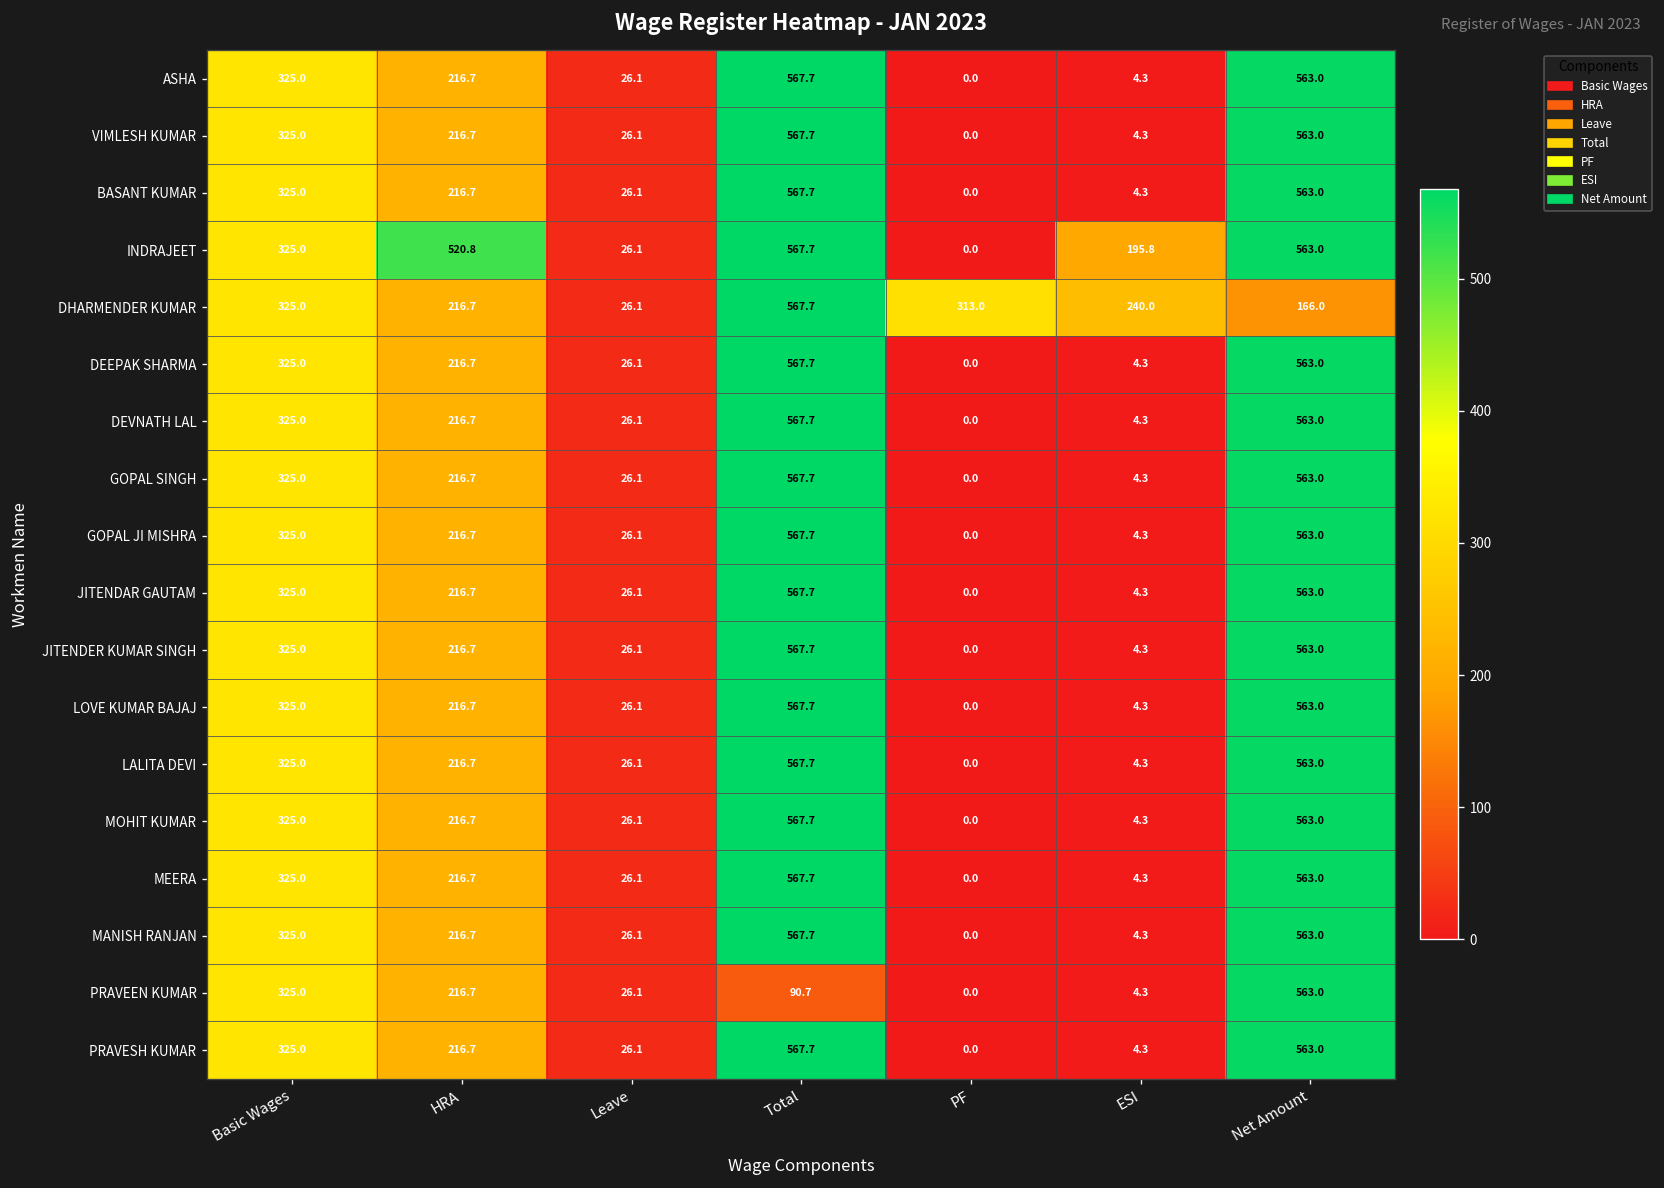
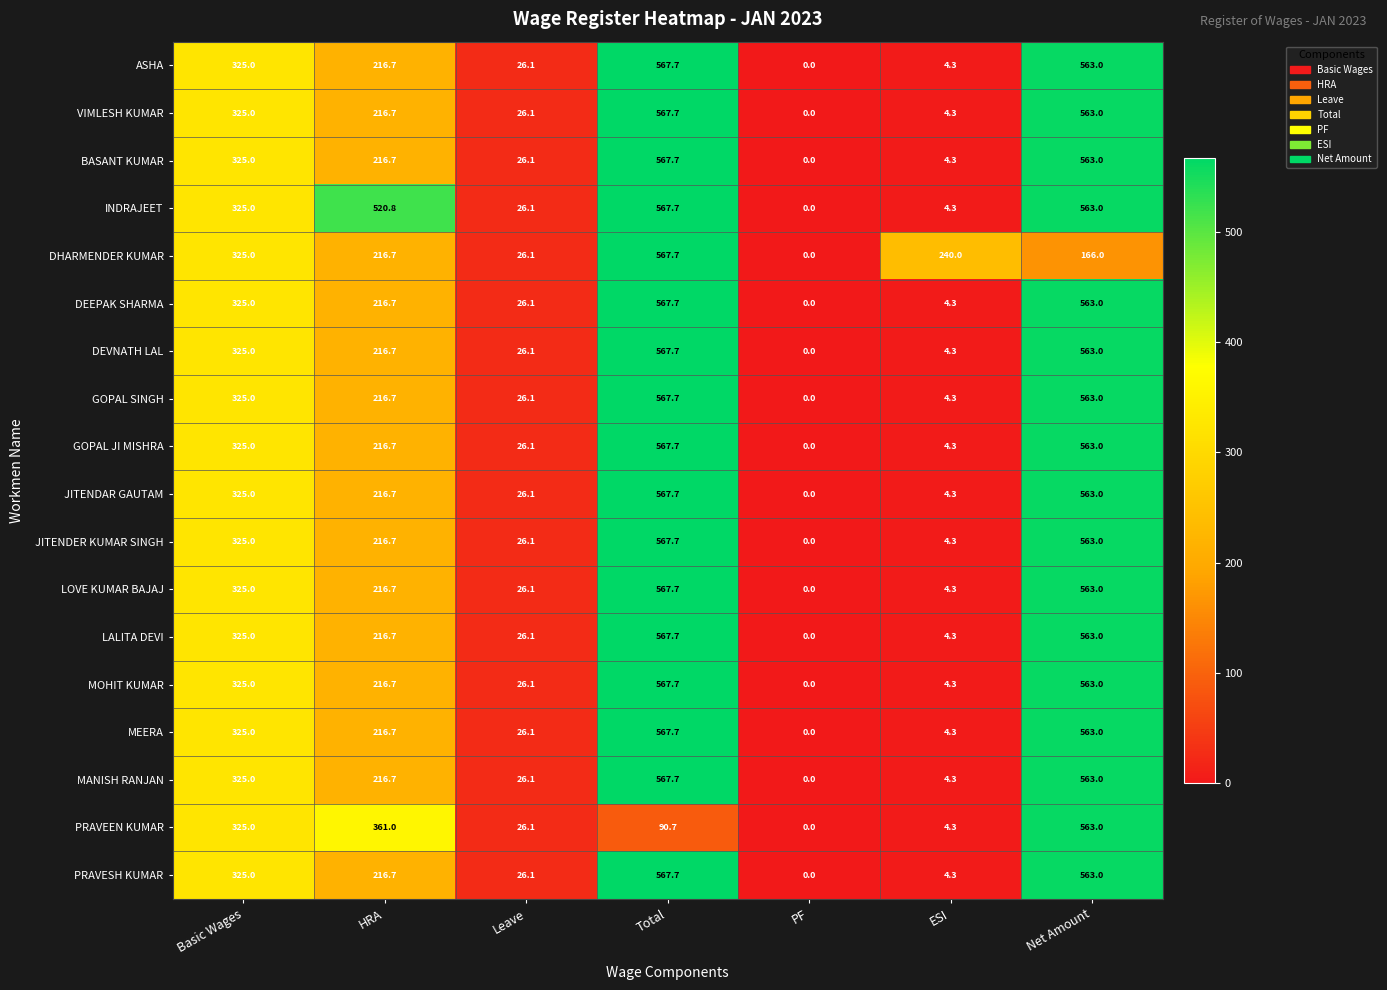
  {
    "ASHA": {
      "Basic Wages": 325.0,
      "HRA": 216.7,
      "Leave": 26.1,
      "Total": 567.7,
      "PF": 0.0,
      "ESI": 4.3,
      "Net Amount": 563.0
    },
    "VIMLESH KUMAR": {
      "Basic Wages": 325.0,
      "HRA": 216.7,
      "Leave": 26.1,
      "Total": 567.7,
      "PF": 0.0,
      "ESI": 4.3,
      "Net Amount": 563.0
    },
    "BASANT KUMAR": {
      "Basic Wages": 325.0,
      "HRA": 216.7,
      "Leave": 26.1,
      "Total": 567.7,
      "PF": 0.0,
      "ESI": 4.3,
      "Net Amount": 563.0
    },
    "INDRAJEET": {
      "Basic Wages": 325.0,
      "HRA": 520.8,
      "Leave": 26.1,
      "Total": 567.7,
      "PF": 0.0,
-     "ESI": 195.8,
+     "ESI": 4.3,
      "Net Amount": 563.0
    },
    "DHARMENDER KUMAR": {
      "Basic Wages": 325.0,
      "HRA": 216.7,
      "Leave": 26.1,
      "Total": 567.7,
-     "PF": 313.0,
+     "PF": 0.0,
      "ESI": 240.0,
      "Net Amount": 166.0
    },
    "DEEPAK SHARMA": {
      "Basic Wages": 325.0,
      "HRA": 216.7,
      "Leave": 26.1,
      "Total": 567.7,
      "PF": 0.0,
      "ESI": 4.3,
      "Net Amount": 563.0
    },
    "DEVNATH LAL": {
      "Basic Wages": 325.0,
      "HRA": 216.7,
      "Leave": 26.1,
      "Total": 567.7,
      "PF": 0.0,
      "ESI": 4.3,
      "Net Amount": 563.0
    },
    "GOPAL SINGH": {
      "Basic Wages": 325.0,
      "HRA": 216.7,
      "Leave": 26.1,
      "Total": 567.7,
      "PF": 0.0,
      "ESI": 4.3,
      "Net Amount": 563.0
    },
    "GOPAL JI MISHRA": {
      "Basic Wages": 325.0,
      "HRA": 216.7,
      "Leave": 26.1,
      "Total": 567.7,
      "PF": 0.0,
      "ESI": 4.3,
      "Net Amount": 563.0
    },
    "JITENDAR GAUTAM": {
      "Basic Wages": 325.0,
      "HRA": 216.7,
      "Leave": 26.1,
      "Total": 567.7,
      "PF": 0.0,
      "ESI": 4.3,
      "Net Amount": 563.0
    },
    "JITENDER KUMAR SINGH": {
      "Basic Wages": 325.0,
      "HRA": 216.7,
      "Leave": 26.1,
      "Total": 567.7,
      "PF": 0.0,
      "ESI": 4.3,
      "Net Amount": 563.0
    },
    "LOVE KUMAR BAJAJ": {
      "Basic Wages": 325.0,
      "HRA": 216.7,
      "Leave": 26.1,
      "Total": 567.7,
      "PF": 0.0,
      "ESI": 4.3,
      "Net Amount": 563.0
    },
    "LALITA DEVI": {
      "Basic Wages": 325.0,
      "HRA": 216.7,
      "Leave": 26.1,
      "Total": 567.7,
      "PF": 0.0,
      "ESI": 4.3,
      "Net Amount": 563.0
    },
    "MOHIT KUMAR": {
      "Basic Wages": 325.0,
      "HRA": 216.7,
      "Leave": 26.1,
      "Total": 567.7,
      "PF": 0.0,
      "ESI": 4.3,
      "Net Amount": 563.0
    },
    "MEERA": {
      "Basic Wages": 325.0,
      "HRA": 216.7,
      "Leave": 26.1,
      "Total": 567.7,
      "PF": 0.0,
      "ESI": 4.3,
      "Net Amount": 563.0
    },
    "MANISH RANJAN": {
      "Basic Wages": 325.0,
      "HRA": 216.7,
      "Leave": 26.1,
      "Total": 567.7,
      "PF": 0.0,
      "ESI": 4.3,
      "Net Amount": 563.0
    },
    "PRAVEEN KUMAR": {
      "Basic Wages": 325.0,
-     "HRA": 216.7,
+     "HRA": 361.0,
      "Leave": 26.1,
      "Total": 90.7,
      "PF": 0.0,
      "ESI": 4.3,
      "Net Amount": 563.0
    },
    "PRAVESH KUMAR": {
      "Basic Wages": 325.0,
      "HRA": 216.7,
      "Leave": 26.1,
      "Total": 567.7,
      "PF": 0.0,
      "ESI": 4.3,
      "Net Amount": 563.0
    }
  }
